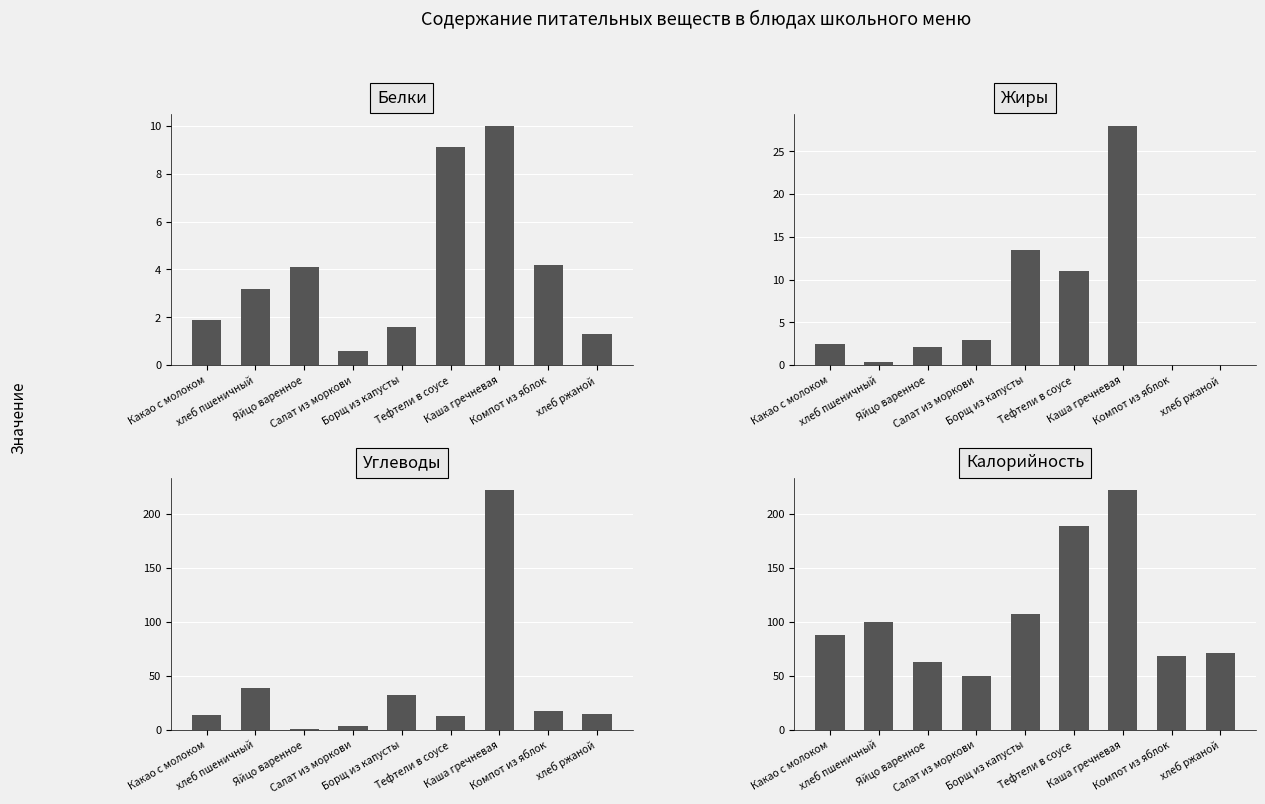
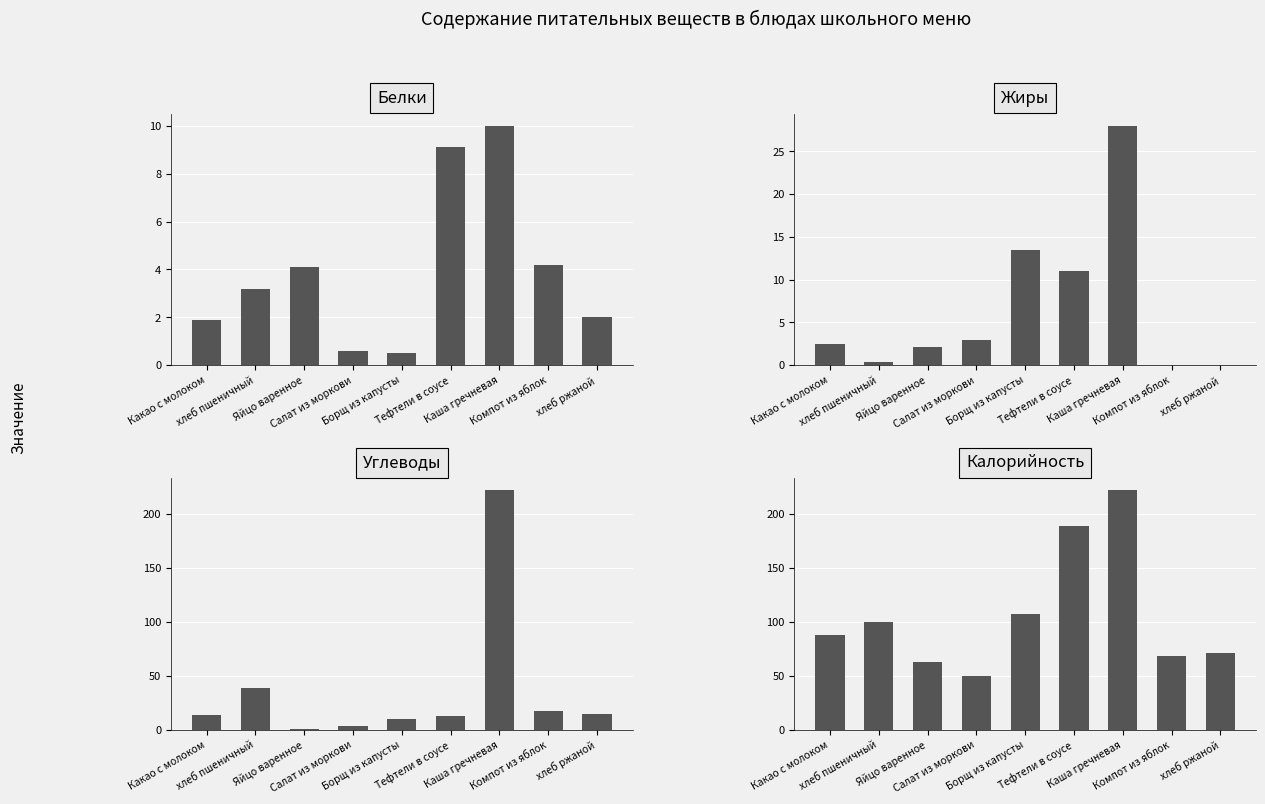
  {
    "Белки": {
      "Какао с молоком": 1.9,
      "хлеб пшеничный": 3.2,
      "Яйцо варенное": 4.1,
      "Салат из моркови": 0.6,
-     "Борщ из капусты": 1.6,
+     "Борщ из капусты": 0.5,
      "Тефтели в соусе": 9.1,
      "Каша гречневая": 10.0,
      "Компот из яблок": 4.2,
-     "хлеб ржаной": 1.3
+     "хлеб ржаной": 2.0
    },
    "Жиры": {
      "Какао с молоком": 3,
      "хлеб пшеничный": 0,
      "Яйцо варенное": 2,
      "Салат из моркови": 3,
      "Борщ из капусты": 14,
      "Тефтели в соусе": 11,
      "Каша гречневая": 28,
      "хлеб ржаной": 0
    },
    "Углеводы": {
      "Какао с молоком": 14,
      "хлеб пшеничный": 39,
      "Салат из моркови": 4,
-     "Борщ из капусты": 33,
+     "Борщ из капусты": 10,
      "Тефтели в соусе": 13,
      "Каша гречневая": 222,
      "Компот из яблок": 17,
      "хлеб ржаной": 15
    },
    "Калорийность": {
      "Какао с молоком": 88,
      "хлеб пшеничный": 100,
      "Яйцо варенное": 63,
      "Салат из моркови": 50,
      "Борщ из капусты": 107,
      "Тефтели в соусе": 189,
      "Каша гречневая": 222,
      "Компот из яблок": 68,
      "хлеб ржаной": 71
    }
  }
